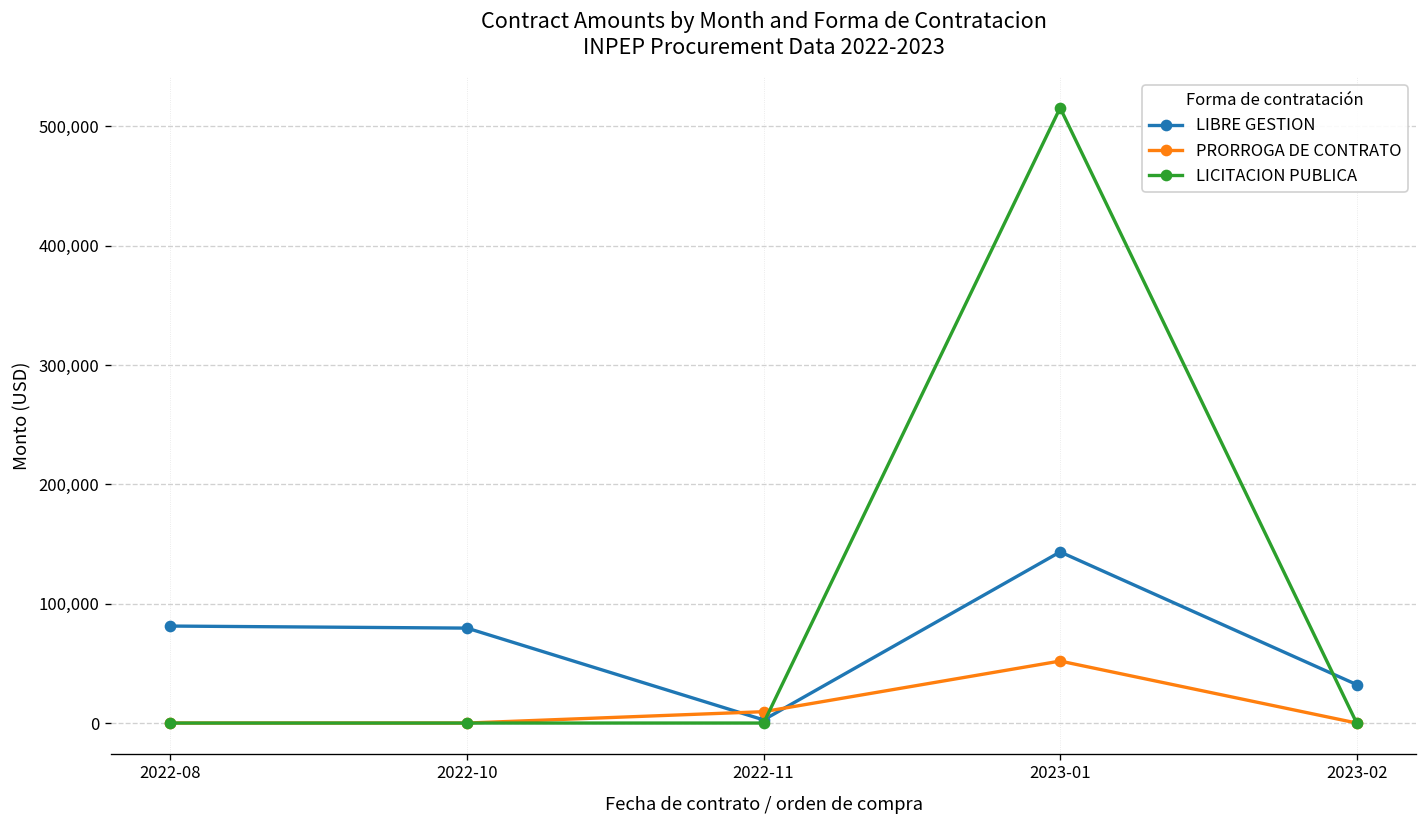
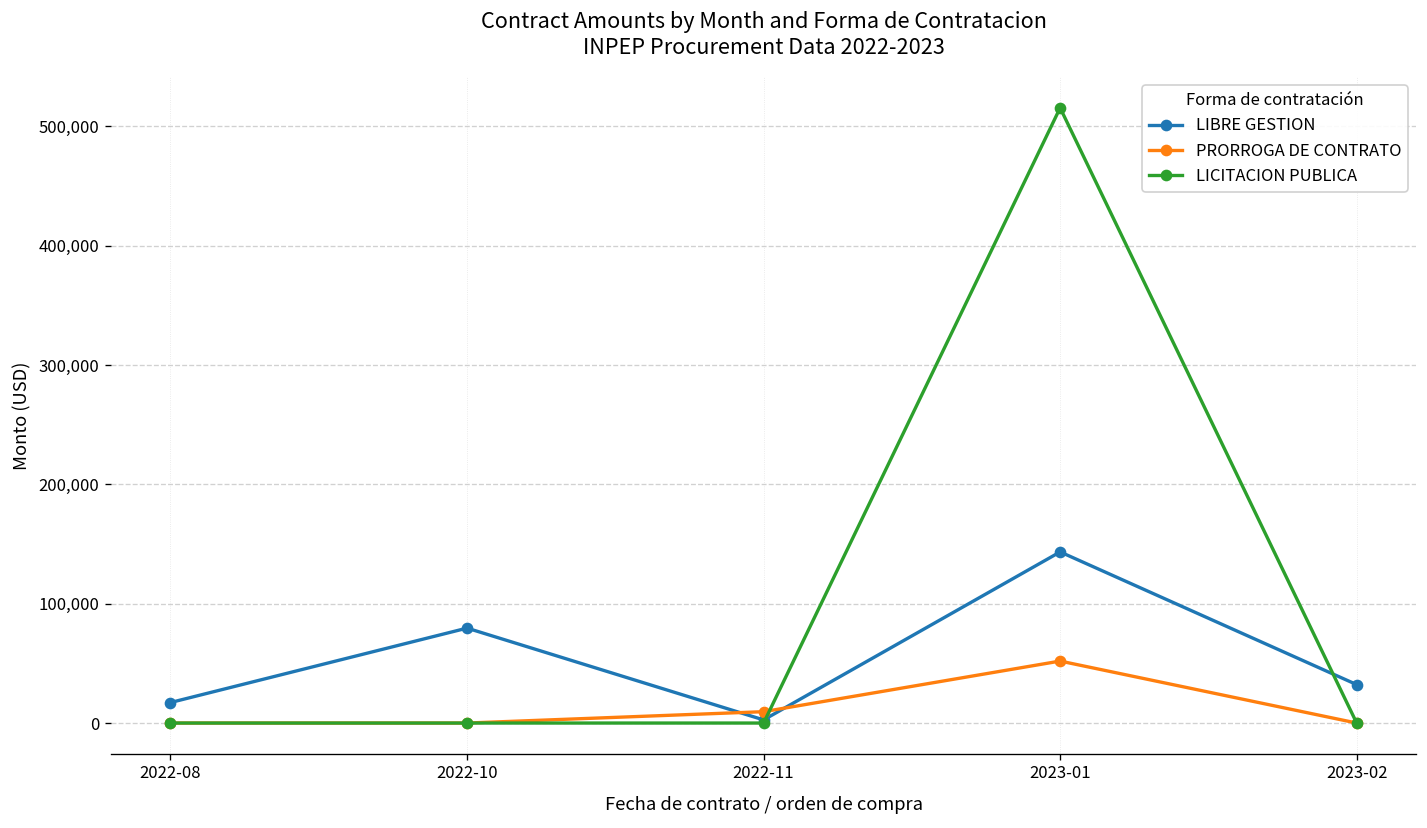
  {
    "LIBRE GESTION": {
-     "2022-08": "80,000",
+     "2022-08": "20,000",
      "2022-10": "80,000",
      "2022-11": "0",
      "2023-01": "140,000",
      "2023-02": "30,000"
    },
    "PRORROGA DE CONTRATO": {
      "2022-11": "10,000",
      "2023-01": "50,000"
    },
    "LICITACION PUBLICA": {
      "2022-11": "0",
      "2023-01": "520,000"
    }
  }
